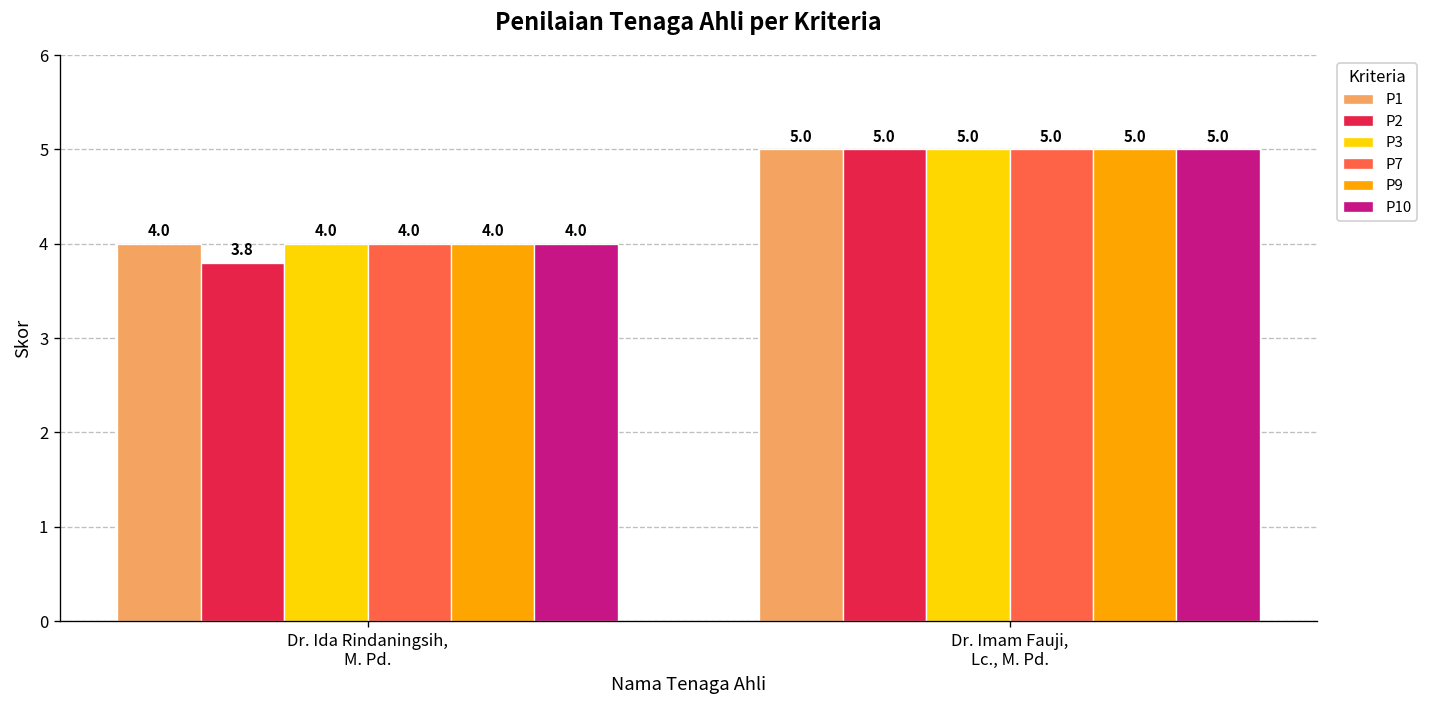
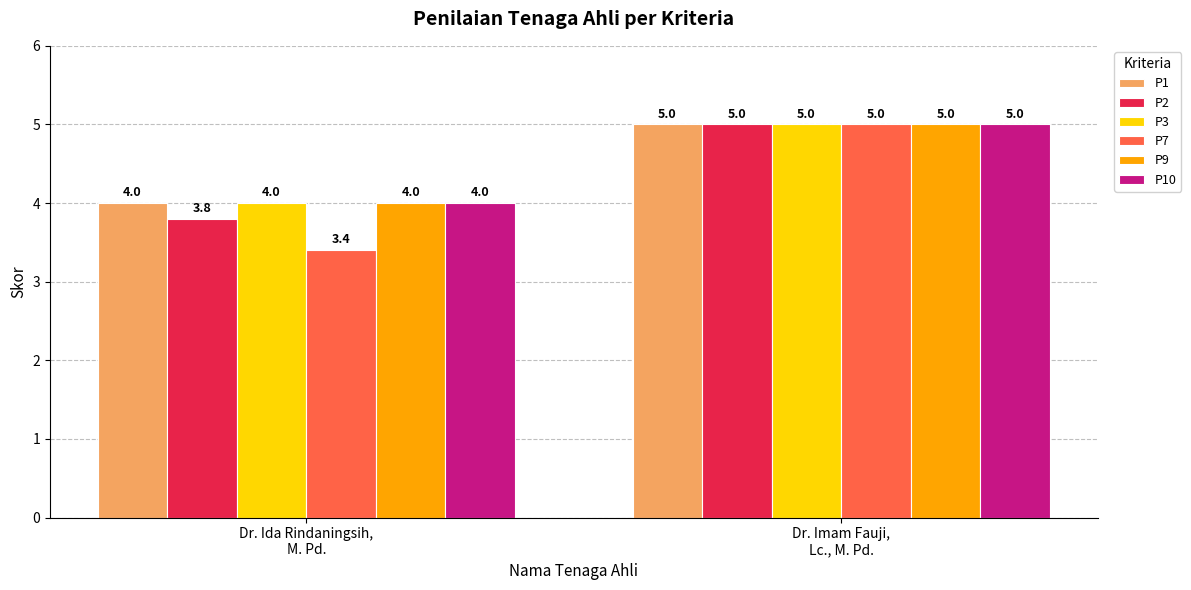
  {
    "P1": {
      "Dr. Ida Rindaningsih, M. Pd.": 4.0,
      "Dr. Imam Fauji, Lc., M. Pd.": 5.0
    },
    "P2": {
      "Dr. Ida Rindaningsih, M. Pd.": 3.8,
      "Dr. Imam Fauji, Lc., M. Pd.": 5.0
    },
    "P7": {
-     "Dr. Ida Rindaningsih, M. Pd.": 4.0,
+     "Dr. Ida Rindaningsih, M. Pd.": 3.4,
      "Dr. Imam Fauji, Lc., M. Pd.": 5.0
    },
    "P10": {
      "Dr. Ida Rindaningsih, M. Pd.": 4.0,
      "Dr. Imam Fauji, Lc., M. Pd.": 5.0
    }
  }
